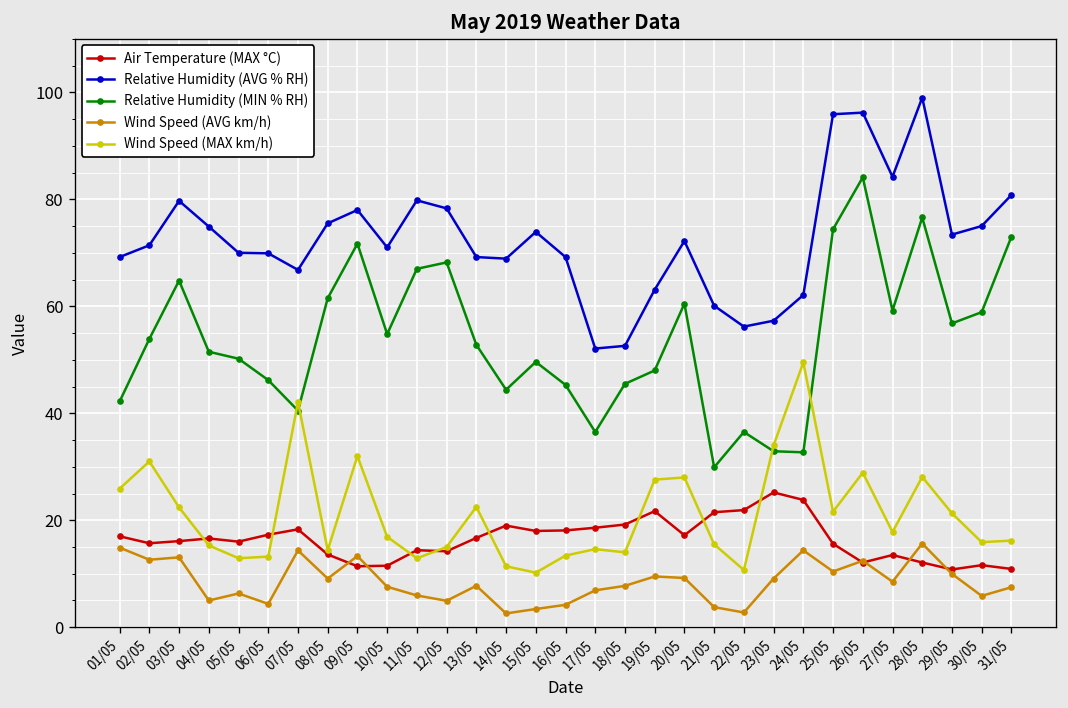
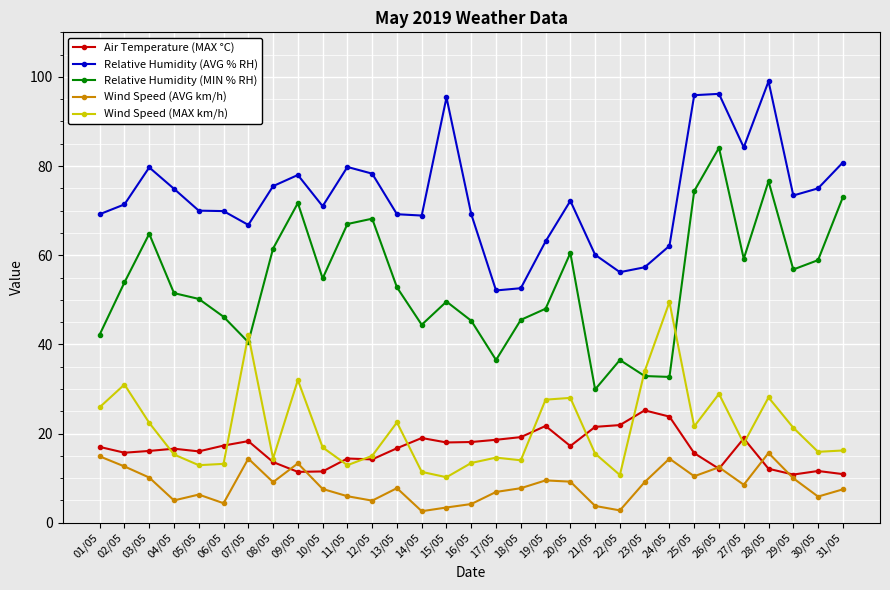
  {
    "Air Temperature (MAX °C)": {
      "01/05": 17,
      "02/05": 16,
      "03/05": 16,
      "04/05": 17,
      "05/05": 16,
      "06/05": 17,
      "07/05": 18,
      "08/05": 14,
      "09/05": 11,
      "10/05": 12,
      "11/05": 14,
      "12/05": 14,
      "13/05": 17,
      "14/05": 19,
      "15/05": 18,
      "16/05": 18,
      "17/05": 19,
      "18/05": 19,
      "19/05": 22,
      "20/05": 17,
      "21/05": 22,
      "22/05": 22,
      "23/05": 25,
      "24/05": 24,
      "25/05": 16,
-     "27/05": 14,
+     "27/05": 19,
      "28/05": 12,
      "29/05": 11,
      "30/05": 12,
      "31/05": 11
    },
    "Relative Humidity (AVG % RH)": {
      "01/05": 69,
      "02/05": 71,
      "03/05": 80,
      "04/05": 75,
      "05/05": 70,
      "06/05": 70,
      "07/05": 67,
      "08/05": 76,
      "09/05": 78,
      "10/05": 71,
      "11/05": 80,
      "12/05": 78,
      "13/05": 69,
      "14/05": 69,
-     "15/05": 74,
+     "15/05": 95,
      "16/05": 69,
      "17/05": 52,
      "18/05": 53,
      "19/05": 63,
      "20/05": 72,
      "21/05": 60,
      "22/05": 56,
      "23/05": 57,
      "24/05": 62,
      "25/05": 96,
      "26/05": 96,
      "27/05": 84,
      "28/05": 99,
      "29/05": 73,
      "30/05": 75,
      "31/05": 81
    },
    "Relative Humidity (MIN % RH)": {
      "01/05": 42,
      "02/05": 54,
      "03/05": 65,
      "04/05": 52,
      "05/05": 50,
      "06/05": 46,
      "07/05": 41,
      "08/05": 62,
      "09/05": 72,
      "10/05": 55,
      "11/05": 67,
      "12/05": 68,
      "13/05": 53,
      "14/05": 44,
      "15/05": 50,
      "16/05": 45,
      "17/05": 37,
      "18/05": 46,
      "19/05": 48,
      "20/05": 61,
      "21/05": 30,
      "22/05": 37,
      "23/05": 33,
      "24/05": 33,
      "25/05": 74,
      "26/05": 84,
      "27/05": 59,
      "28/05": 77,
      "29/05": 57,
      "30/05": 59,
      "31/05": 73
    },
    "Wind Speed (AVG km/h)": {
      "01/05": 15,
      "02/05": 13,
-     "03/05": 13,
+     "03/05": 10,
      "04/05": 5,
      "05/05": 6,
      "06/05": 4,
      "07/05": 14,
      "08/05": 9,
      "09/05": 13,
      "10/05": 8,
      "11/05": 6,
      "12/05": 5,
      "13/05": 8,
      "14/05": 3,
      "15/05": 3,
      "16/05": 4,
      "17/05": 7,
      "18/05": 8,
      "19/05": 9,
      "20/05": 9,
      "21/05": 4,
      "22/05": 3,
      "23/05": 9,
      "24/05": 14,
      "25/05": 10,
      "27/05": 9,
      "28/05": 16,
      "29/05": 10,
      "30/05": 6,
      "31/05": 7
    },
    "Wind Speed (MAX km/h)": {
      "01/05": 26,
      "02/05": 31,
      "03/05": 22,
      "04/05": 15,
      "05/05": 13,
      "06/05": 13,
      "07/05": 42,
      "08/05": 14,
      "09/05": 32,
      "10/05": 17,
      "11/05": 13,
      "12/05": 15,
      "13/05": 23,
      "14/05": 11,
      "15/05": 10,
      "16/05": 13,
      "17/05": 15,
      "18/05": 14,
      "19/05": 28,
      "20/05": 28,
      "21/05": 16,
      "22/05": 11,
      "23/05": 34,
      "24/05": 50,
      "25/05": 22,
      "26/05": 29,
      "27/05": 18,
      "28/05": 28,
      "29/05": 21,
      "30/05": 16,
      "31/05": 16
    }
  }
